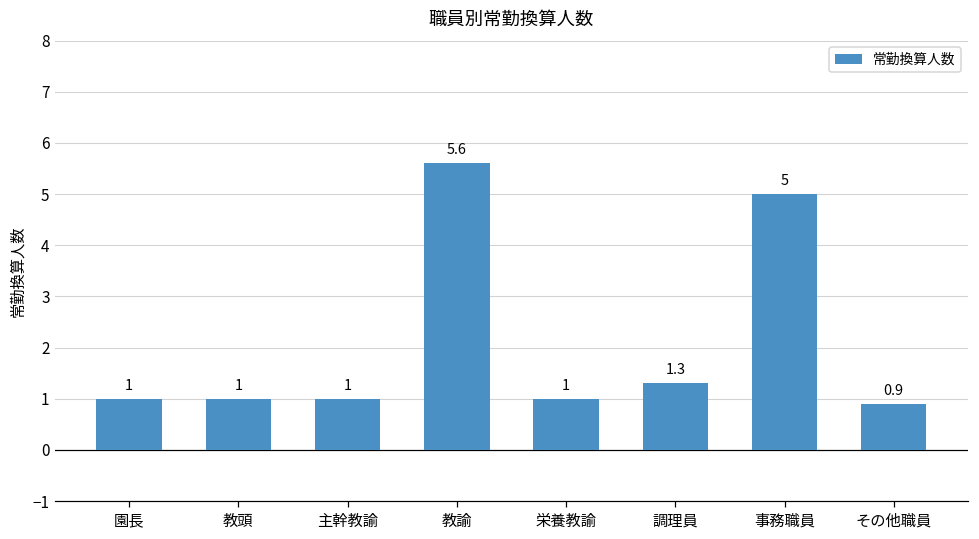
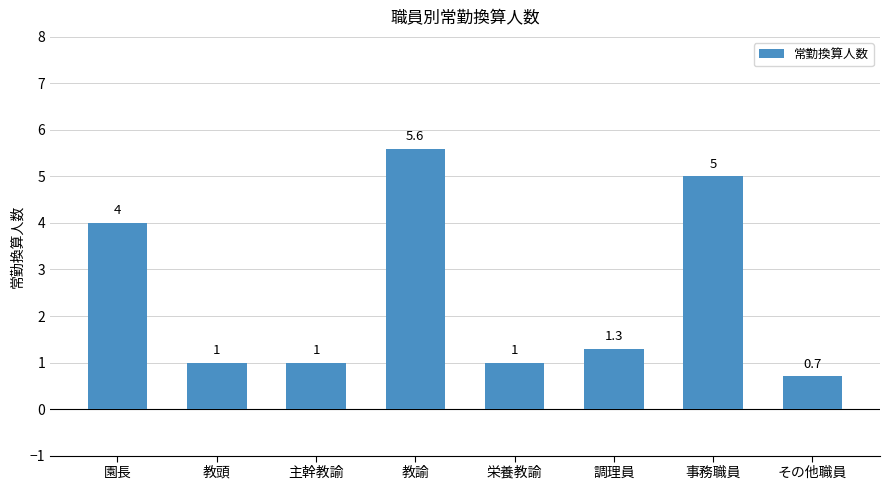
  {
-   "園長": 1,
+   "園長": 4,
    "教頭": 1,
    "主幹教諭": 1,
    "教諭": 5.6,
    "栄養教諭": 1,
    "調理員": 1.3,
    "事務職員": 5,
-   "その他職員": 0.9
+   "その他職員": 0.7
  }
